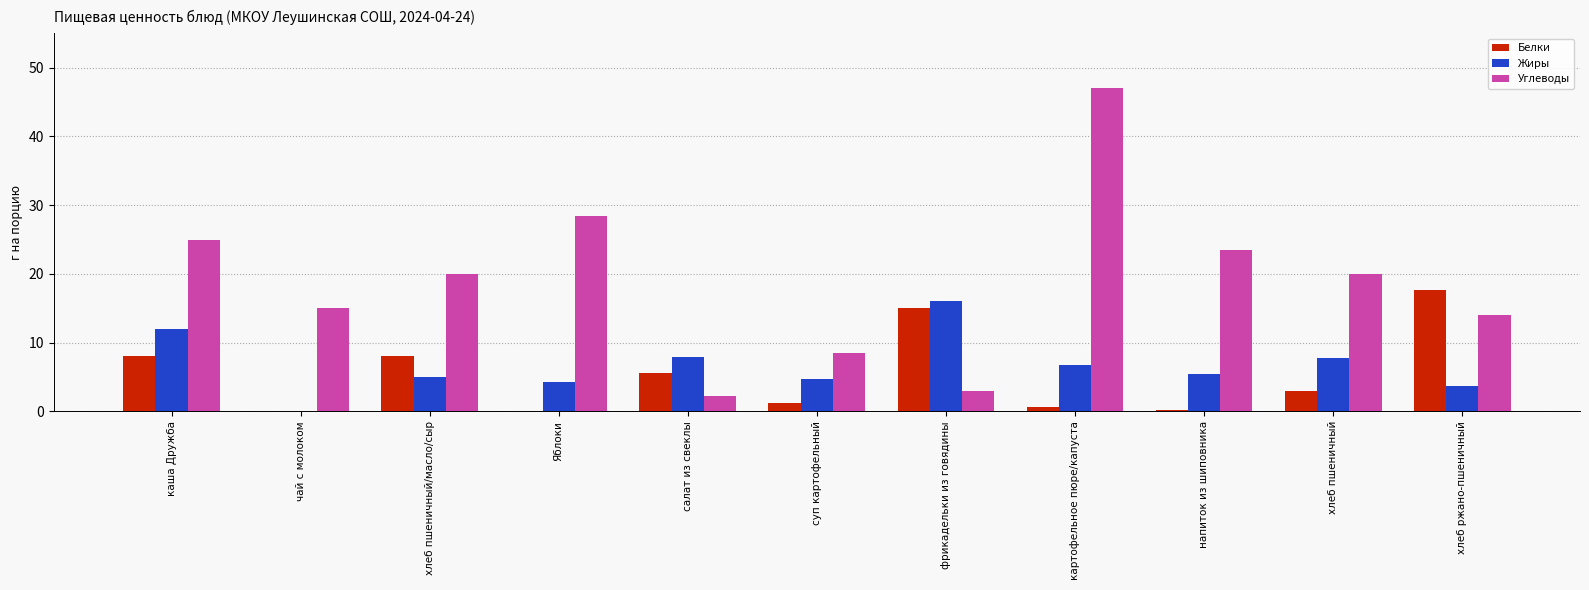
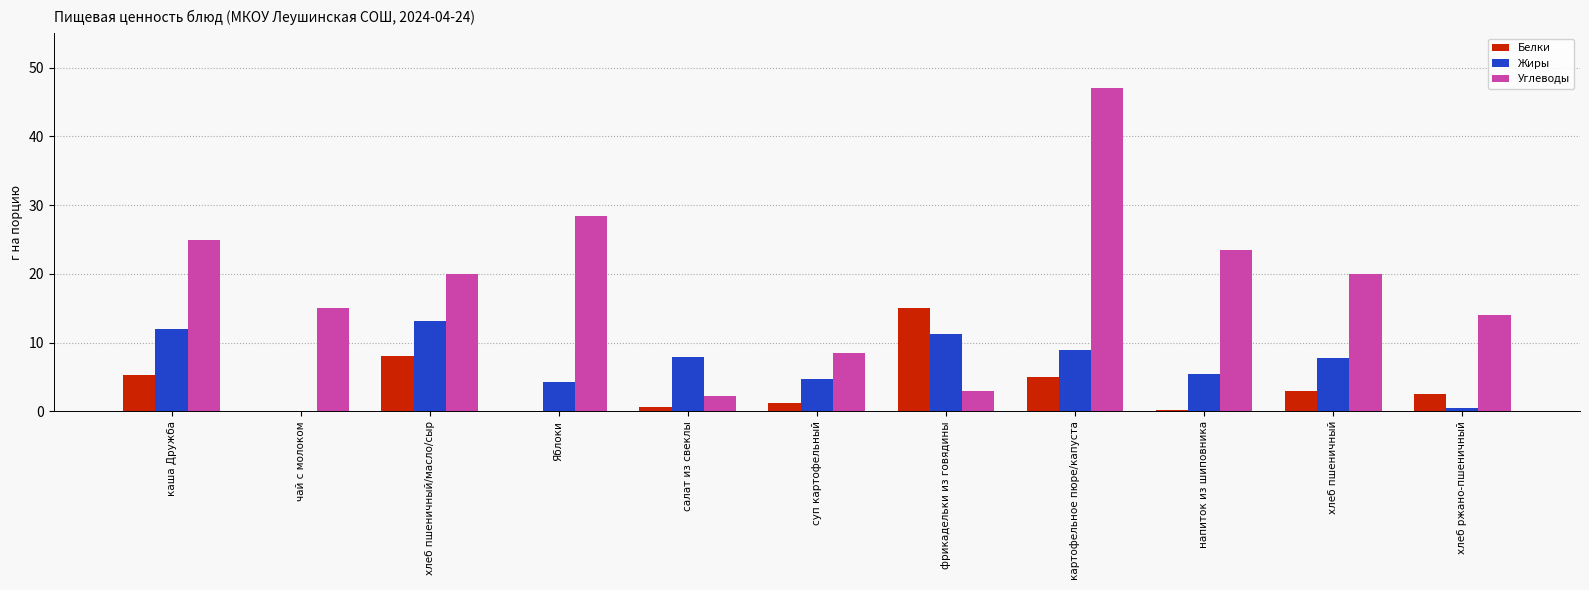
  {
    "Белки": {
-     "каша Дружба": 8,
+     "каша Дружба": 5,
      "хлеб пшеничный/масло/сыр": 8,
-     "салат из свеклы": 6,
+     "салат из свеклы": 1,
      "суп картофельный": 1,
      "фрикадельки из говядины": 15,
-     "картофельное пюре/капуста": 1,
+     "картофельное пюре/капуста": 5,
      "хлеб пшеничный": 3,
-     "хлеб ржано-пшеничный": 18
+     "хлеб ржано-пшеничный": 3
    },
    "Жиры": {
      "каша Дружба": 12,
      "чай с молоком": 0,
-     "хлеб пшеничный/масло/сыр": 5,
+     "хлеб пшеничный/масло/сыр": 13,
      "Яблоки": 4,
      "салат из свеклы": 8,
      "суп картофельный": 5,
-     "фрикадельки из говядины": 16,
-     "картофельное пюре/капуста": 7,
+     "фрикадельки из говядины": 11,
+     "картофельное пюре/капуста": 9,
      "напиток из шиповника": 6,
      "хлеб пшеничный": 8,
-     "хлеб ржано-пшеничный": 4
+     "хлеб ржано-пшеничный": 1
    },
    "Углеводы": {
      "каша Дружба": 25,
      "чай с молоком": 15,
      "хлеб пшеничный/масло/сыр": 20,
      "Яблоки": 28,
      "салат из свеклы": 2,
      "суп картофельный": 9,
      "фрикадельки из говядины": 3,
      "картофельное пюре/капуста": 47,
      "напиток из шиповника": 24,
      "хлеб пшеничный": 20,
      "хлеб ржано-пшеничный": 14
    }
  }
